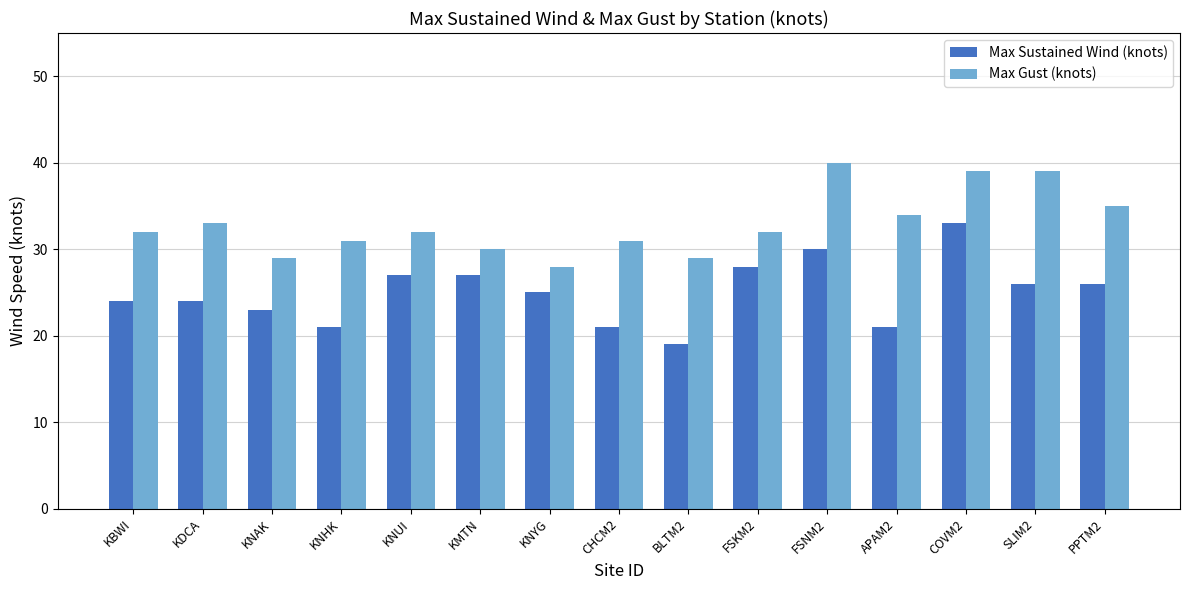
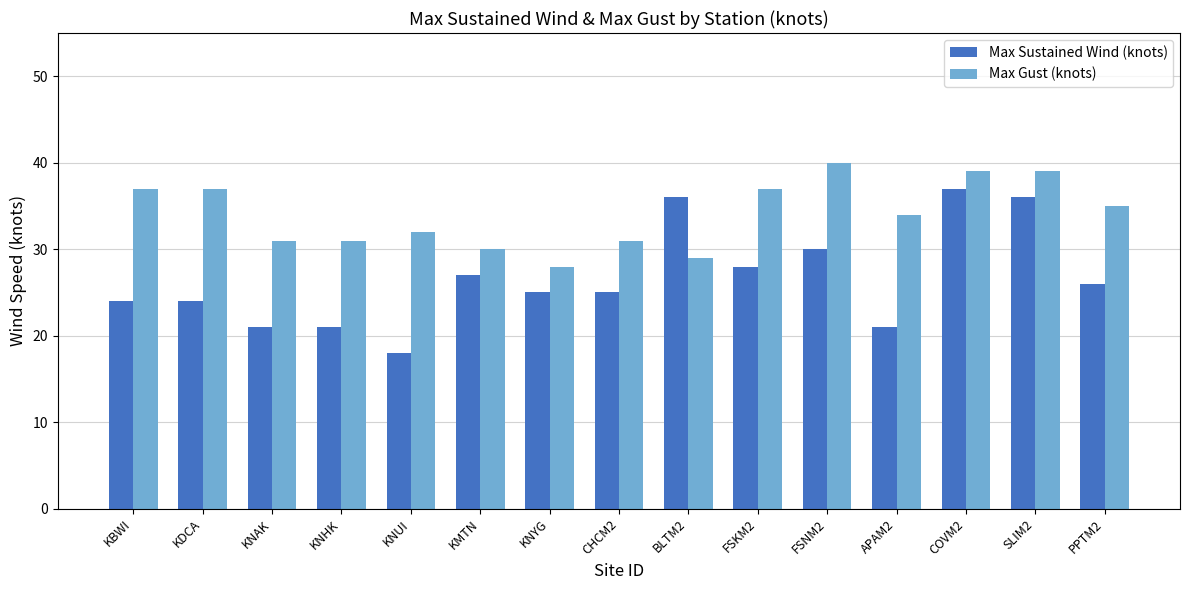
  {
    "Max Sustained Wind (knots)": {
      "KBWI": 24,
      "KDCA": 24,
-     "KNAK": 23,
+     "KNAK": 21,
      "KNHK": 21,
-     "KNUI": 27,
+     "KNUI": 18,
      "KMTN": 27,
      "KNYG": 25,
-     "CHCM2": 21,
-     "BLTM2": 19,
+     "CHCM2": 25,
+     "BLTM2": 36,
      "FSKM2": 28,
      "FSNM2": 30,
      "APAM2": 21,
-     "COVM2": 33,
-     "SLIM2": 26,
+     "COVM2": 37,
+     "SLIM2": 36,
      "PPTM2": 26
    },
    "Max Gust (knots)": {
-     "KBWI": 32,
-     "KDCA": 33,
-     "KNAK": 29,
+     "KBWI": 37,
+     "KDCA": 37,
+     "KNAK": 31,
      "KNHK": 31,
      "KNUI": 32,
      "KMTN": 30,
      "KNYG": 28,
      "CHCM2": 31,
      "BLTM2": 29,
-     "FSKM2": 32,
+     "FSKM2": 37,
      "FSNM2": 40,
      "APAM2": 34,
      "COVM2": 39,
      "SLIM2": 39,
      "PPTM2": 35
    }
  }
